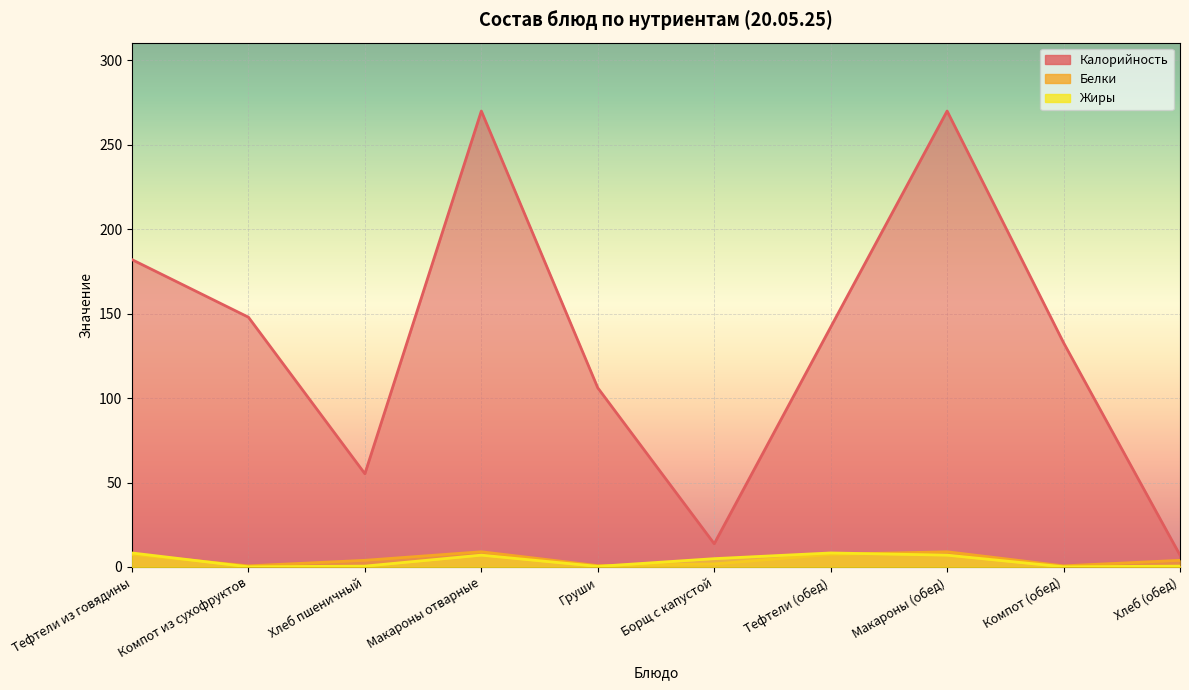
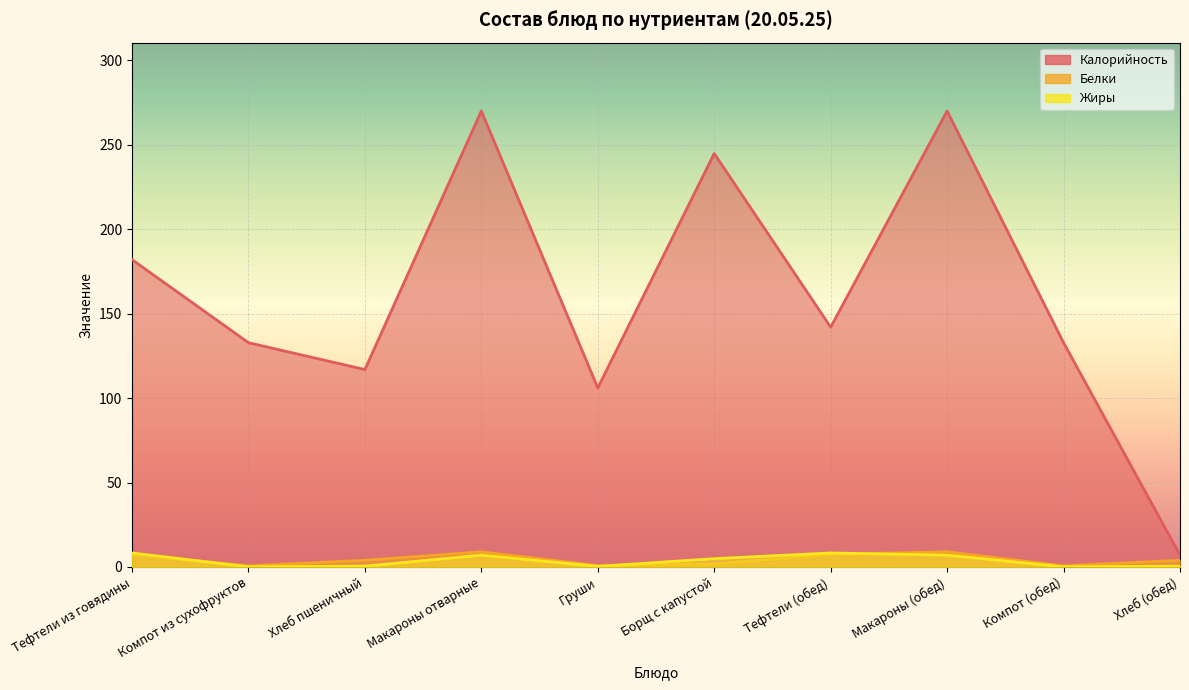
  {
    "Калорийность": {
      "Тефтели из говядины": 182,
-     "Компот из сухофруктов": 148,
-     "Хлеб пшеничный": 55,
+     "Компот из сухофруктов": 133,
+     "Хлеб пшеничный": 117,
      "Макароны отварные": 270,
      "Груши": 106,
-     "Борщ с капустой": 14,
+     "Борщ с капустой": 245,
      "Тефтели (обед)": 142,
      "Макароны (обед)": 270,
      "Компот (обед)": 133,
      "Хлеб (обед)": 7
    }
  }
